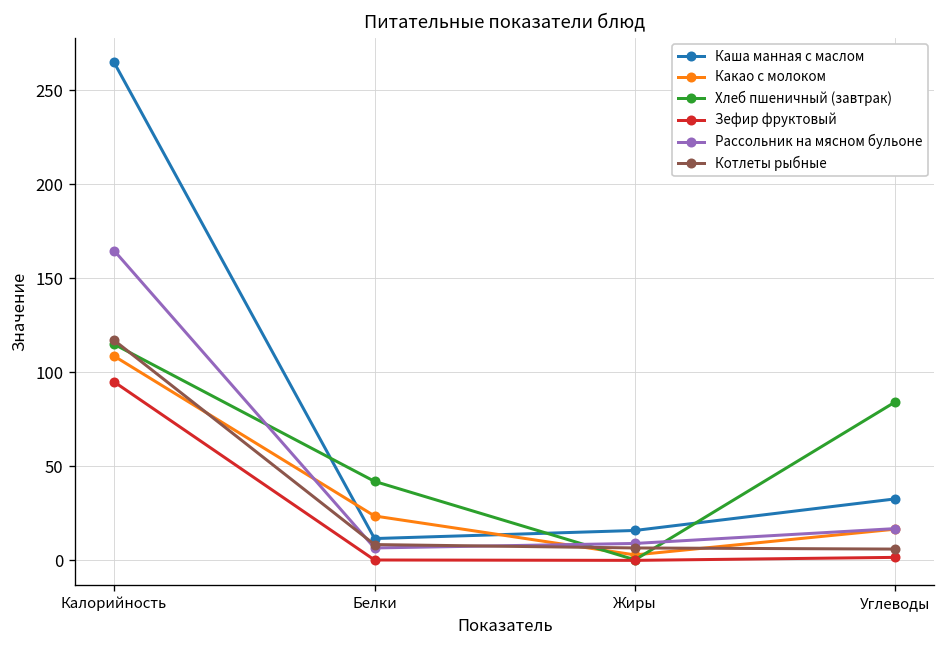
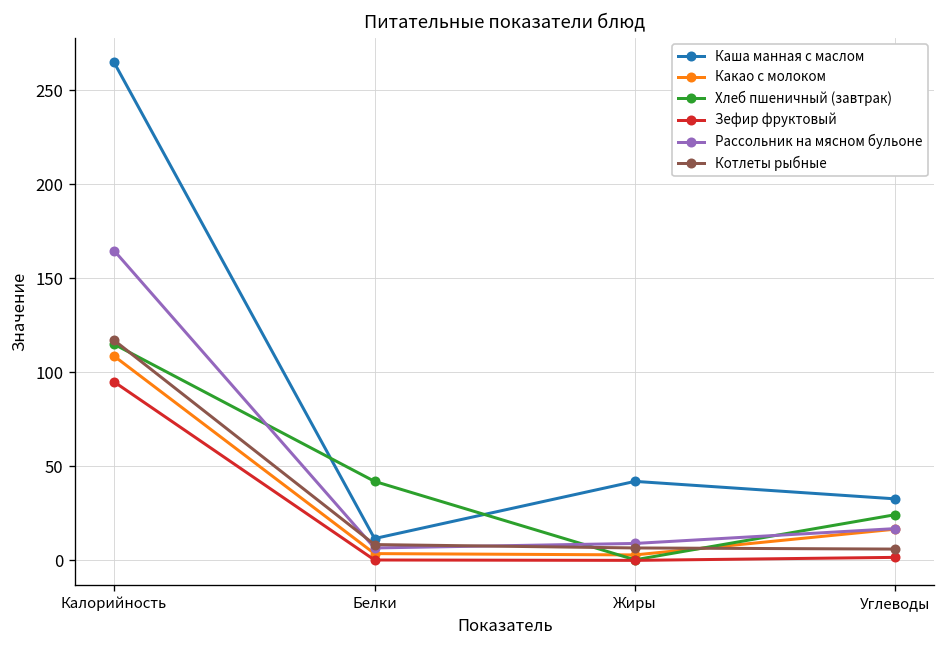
  {
    "Каша манная с маслом": {
      "Калорийность": 265,
      "Белки": 12,
-     "Жиры": 16,
+     "Жиры": 42,
      "Углеводы": 33
    },
    "Какао с молоком": {
      "Калорийность": 109,
-     "Белки": 24,
+     "Белки": 4,
      "Жиры": 3
    },
    "Хлеб пшеничный (завтрак)": {
      "Калорийность": 115,
      "Белки": 42,
-     "Углеводы": 84
+     "Углеводы": 24
    },
    "Зефир фруктовый": {
      "Калорийность": 95,
      "Белки": 0,
      "Углеводы": 2
    },
    "Рассольник на мясном бульоне": {
      "Калорийность": 165,
      "Белки": 7,
      "Жиры": 9
    },
    "Котлеты рыбные": {
      "Калорийность": 117,
      "Белки": 8,
      "Жиры": 7,
      "Углеводы": 6
    }
  }
